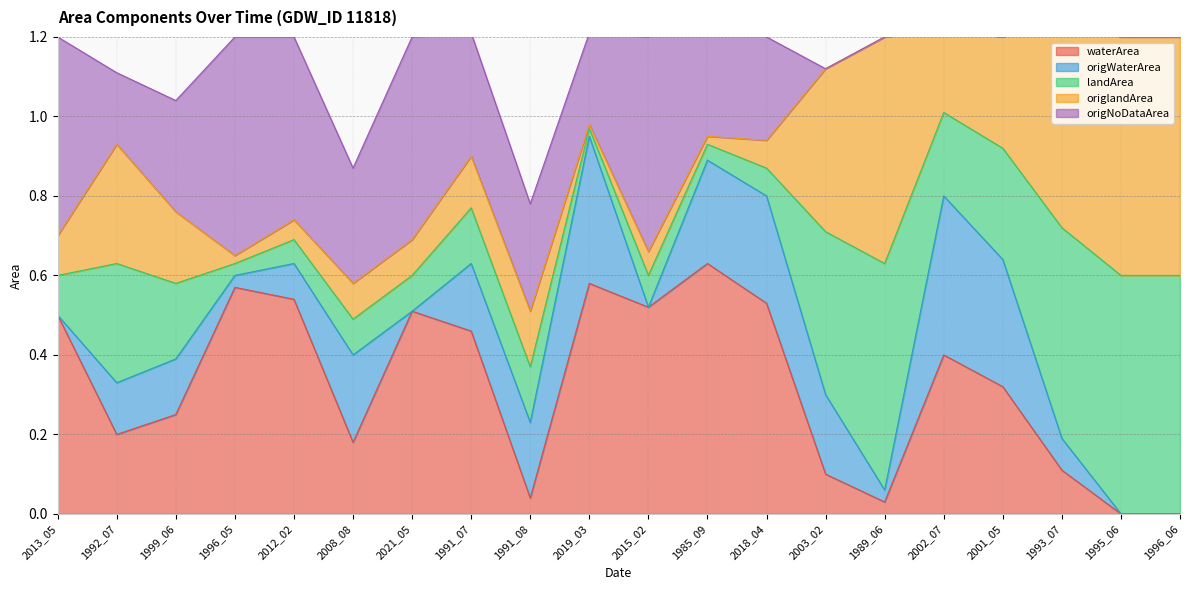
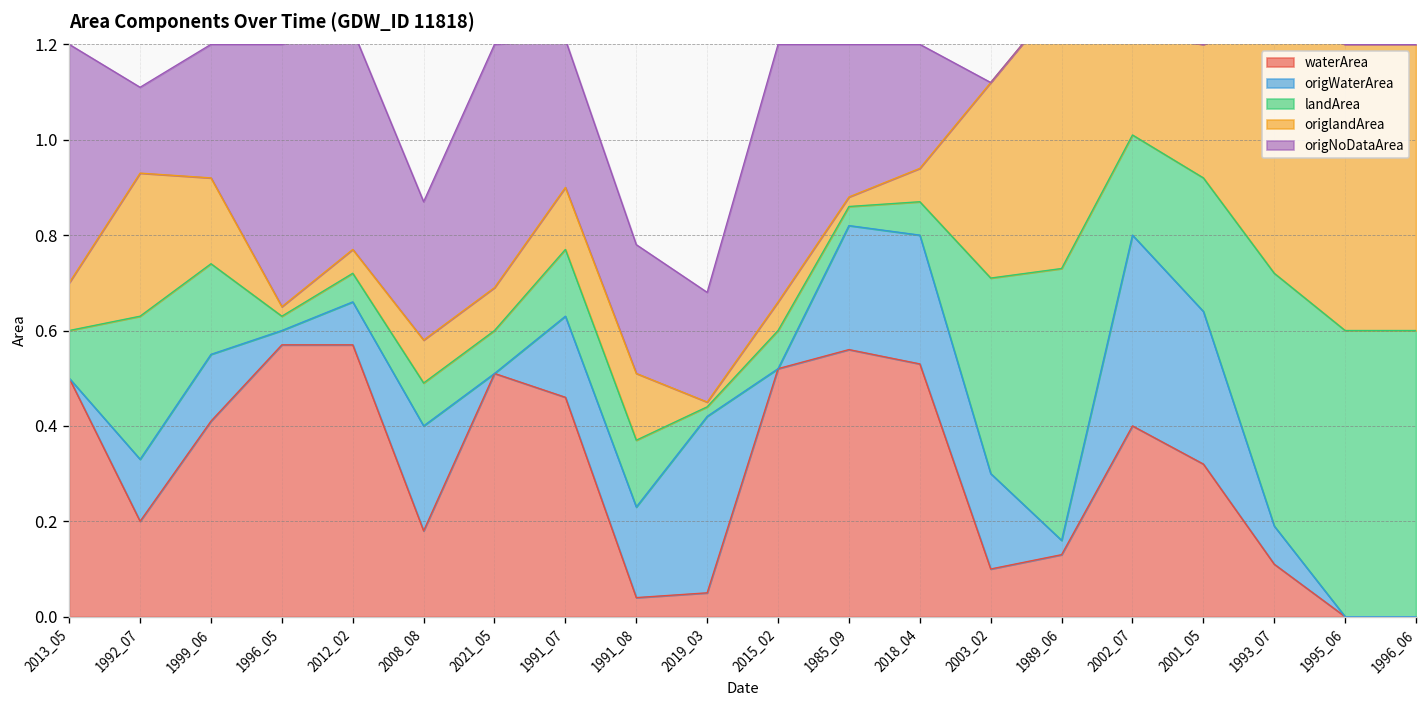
  {
    "waterArea": {
      "1992_07": 0.20,
-     "1999_06": 0.25,
+     "1999_06": 0.41,
      "1996_05": 0.57,
-     "2012_02": 0.54,
+     "2012_02": 0.57,
      "2008_08": 0.18,
      "1991_07": 0.46,
      "1991_08": 0.04,
-     "2019_03": 0.58,
-     "1985_09": 0.63,
+     "2019_03": 0.05,
+     "1985_09": 0.56,
      "2018_04": 0.53,
      "2003_02": 0.10,
-     "1989_06": 0.03,
+     "1989_06": 0.13,
      "2002_07": 0.40,
      "2001_05": 0.32,
      "1993_07": 0.11
    },
    "origWaterArea": {
      "1992_07": 0.13,
      "1999_06": 0.14,
      "1996_05": 0.03,
      "2012_02": 0.09,
      "2008_08": 0.22,
      "1991_07": 0.17,
      "1991_08": 0.19,
      "2019_03": 0.37,
      "1985_09": 0.26,
      "2018_04": 0.27,
      "2003_02": 0.20,
      "1989_06": 0.03,
      "2002_07": 0.40,
      "2001_05": 0.32,
      "1993_07": 0.08
    },
    "landArea": {
      "2013_05": 0.10,
      "1992_07": 0.30,
      "1999_06": 0.19,
      "1996_05": 0.03,
      "2012_02": 0.06,
      "2008_08": 0.09,
      "2021_05": 0.09,
      "1991_07": 0.14,
      "1991_08": 0.14,
      "2019_03": 0.02,
      "2015_02": 0.08,
      "1985_09": 0.04,
      "2018_04": 0.07,
      "2003_02": 0.41,
      "1989_06": 0.57,
      "2002_07": 0.21,
      "2001_05": 0.28,
      "1993_07": 0.53,
      "1995_06": 0.60,
      "1996_06": 0.60
    },
    "origlandArea": {
      "2013_05": 0.10,
      "1992_07": 0.30,
      "1999_06": 0.18,
      "1996_05": 0.02,
      "2012_02": 0.05,
      "2008_08": 0.09,
      "2021_05": 0.09,
      "1991_07": 0.13,
      "1991_08": 0.14,
      "2019_03": 0.01,
      "2015_02": 0.06,
      "1985_09": 0.02,
      "2018_04": 0.07
    },
    "origNoDataArea": {
      "2013_05": 0.50,
      "1992_07": 0.18,
      "1999_06": 0.28,
      "1996_05": 0.55,
      "2008_08": 0.29,
      "2021_05": 0.51,
      "1991_08": 0.27,
      "2015_02": 0.54,
      "2018_04": 0.26
    }
  }
